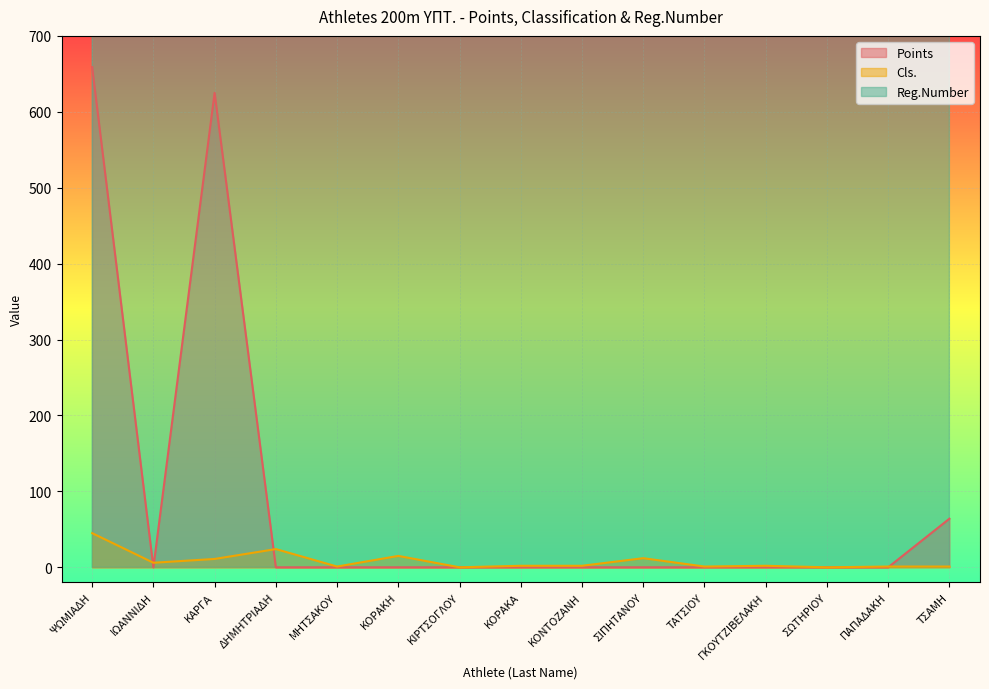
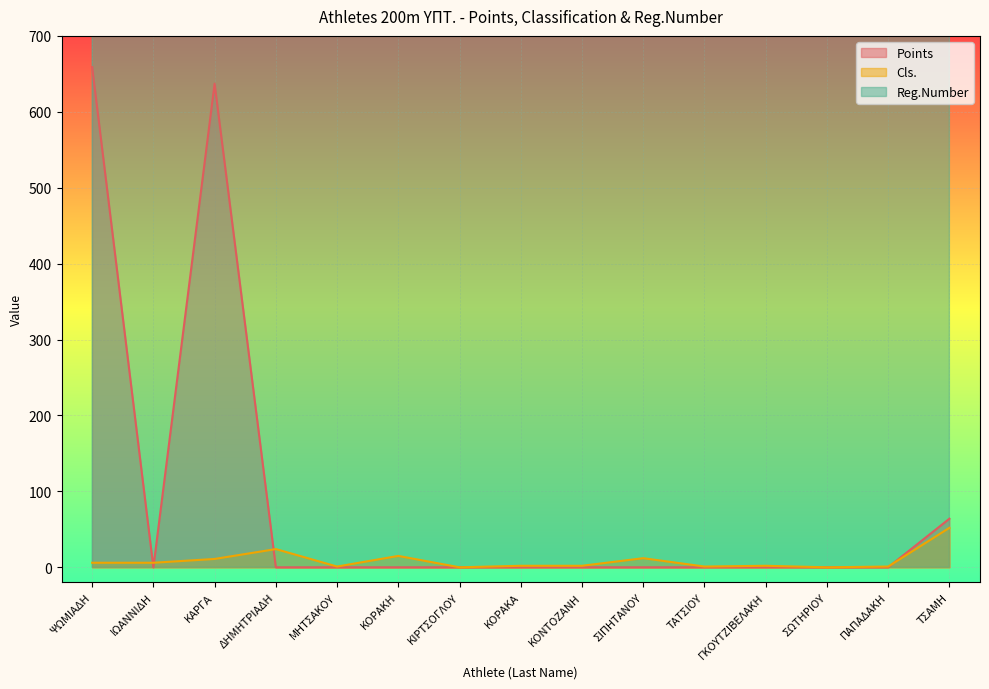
  {
    "Points": {
      "ΨΩΜΙΑΔΗ": 660,
      "ΙΩΑΝΝΙΔΗ": 0,
-     "ΚΑΡΓΑ": 630,
+     "ΚΑΡΓΑ": 640,
      "ΔΗΜΗΤΡΙΑΔΗ": 0,
      "ΚΟΡΑΚΗ": 0,
      "ΣΙΠΗΤΑΝΟΥ": 0,
      "ΤΣΑΜΗ": 60
    },
    "Cls.": {
-     "ΨΩΜΙΑΔΗ": 50,
+     "ΨΩΜΙΑΔΗ": 10,
      "ΙΩΑΝΝΙΔΗ": 10,
      "ΚΑΡΓΑ": 10,
      "ΔΗΜΗΤΡΙΑΔΗ": 20,
      "ΚΟΡΑΚΗ": 20,
      "ΣΙΠΗΤΑΝΟΥ": 10,
-     "ΤΣΑΜΗ": 0
+     "ΤΣΑΜΗ": 50
    }
  }
